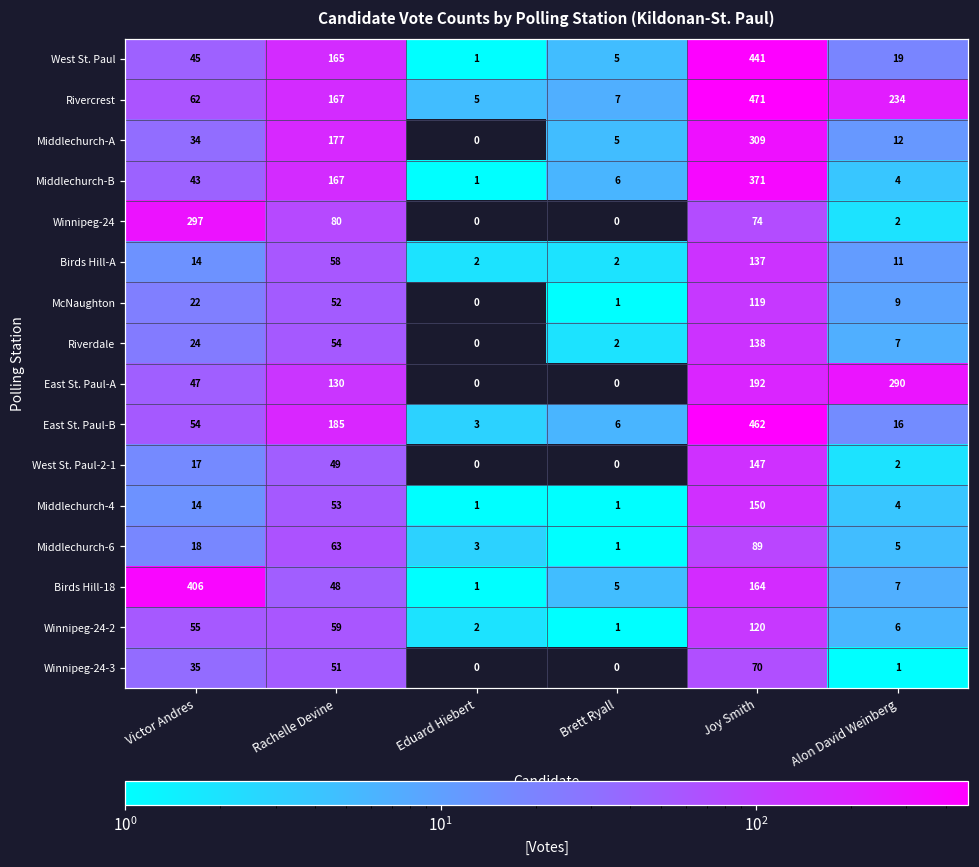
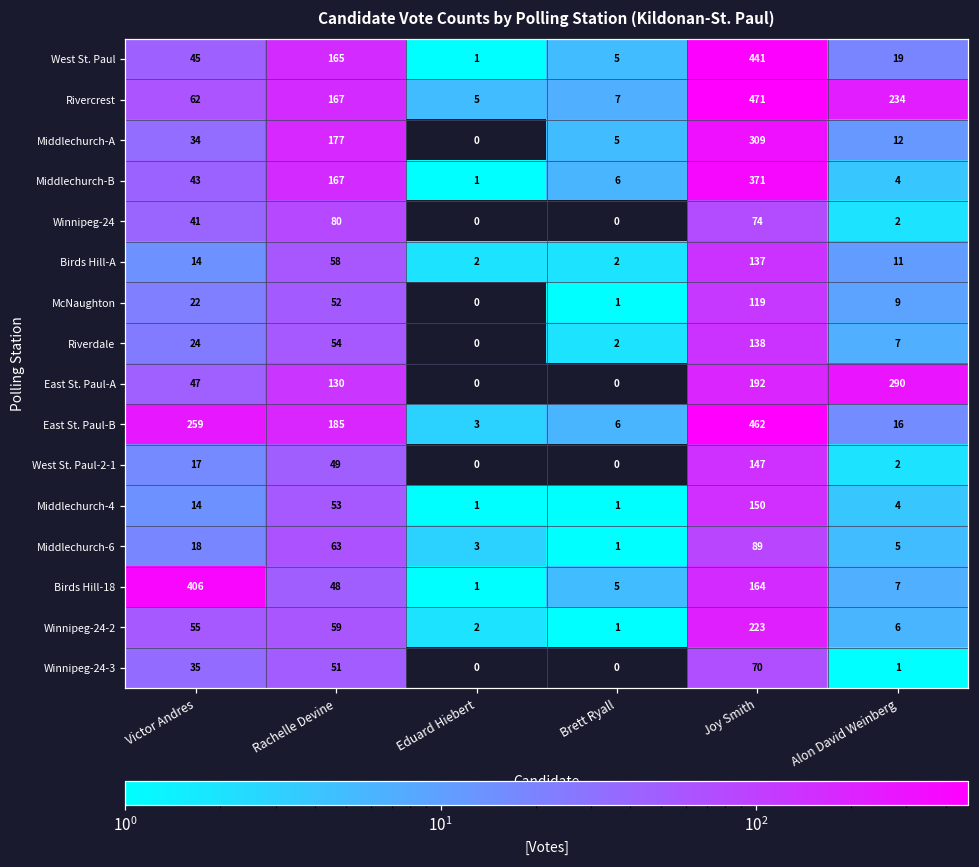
  {
    "West St. Paul": {
      "Victor Andres": 45,
      "Rachelle Devine": 165,
      "Eduard Hiebert": 1,
      "Brett Ryall": 5,
      "Joy Smith": 441,
      "Alon David Weinberg": 19
    },
    "Rivercrest": {
      "Victor Andres": 62,
      "Rachelle Devine": 167,
      "Eduard Hiebert": 5,
      "Brett Ryall": 7,
      "Joy Smith": 471,
      "Alon David Weinberg": 234
    },
    "Middlechurch-A": {
      "Victor Andres": 34,
      "Rachelle Devine": 177,
      "Eduard Hiebert": 0,
      "Brett Ryall": 5,
      "Joy Smith": 309,
      "Alon David Weinberg": 12
    },
    "Middlechurch-B": {
      "Victor Andres": 43,
      "Rachelle Devine": 167,
      "Eduard Hiebert": 1,
      "Brett Ryall": 6,
      "Joy Smith": 371,
      "Alon David Weinberg": 4
    },
    "Winnipeg-24": {
-     "Victor Andres": 297,
+     "Victor Andres": 41,
      "Rachelle Devine": 80,
      "Eduard Hiebert": 0,
      "Brett Ryall": 0,
      "Joy Smith": 74,
      "Alon David Weinberg": 2
    },
    "Birds Hill-A": {
      "Victor Andres": 14,
      "Rachelle Devine": 58,
      "Eduard Hiebert": 2,
      "Brett Ryall": 2,
      "Joy Smith": 137,
      "Alon David Weinberg": 11
    },
    "McNaughton": {
      "Victor Andres": 22,
      "Rachelle Devine": 52,
      "Eduard Hiebert": 0,
      "Brett Ryall": 1,
      "Joy Smith": 119,
      "Alon David Weinberg": 9
    },
    "Riverdale": {
      "Victor Andres": 24,
      "Rachelle Devine": 54,
      "Eduard Hiebert": 0,
      "Brett Ryall": 2,
      "Joy Smith": 138,
      "Alon David Weinberg": 7
    },
    "East St. Paul-A": {
      "Victor Andres": 47,
      "Rachelle Devine": 130,
      "Eduard Hiebert": 0,
      "Brett Ryall": 0,
      "Joy Smith": 192,
      "Alon David Weinberg": 290
    },
    "East St. Paul-B": {
-     "Victor Andres": 54,
+     "Victor Andres": 259,
      "Rachelle Devine": 185,
      "Eduard Hiebert": 3,
      "Brett Ryall": 6,
      "Joy Smith": 462,
      "Alon David Weinberg": 16
    },
    "West St. Paul-2-1": {
      "Victor Andres": 17,
      "Rachelle Devine": 49,
      "Eduard Hiebert": 0,
      "Brett Ryall": 0,
      "Joy Smith": 147,
      "Alon David Weinberg": 2
    },
    "Middlechurch-4": {
      "Victor Andres": 14,
      "Rachelle Devine": 53,
      "Eduard Hiebert": 1,
      "Brett Ryall": 1,
      "Joy Smith": 150,
      "Alon David Weinberg": 4
    },
    "Middlechurch-6": {
      "Victor Andres": 18,
      "Rachelle Devine": 63,
      "Eduard Hiebert": 3,
      "Brett Ryall": 1,
      "Joy Smith": 89,
      "Alon David Weinberg": 5
    },
    "Birds Hill-18": {
      "Victor Andres": 406,
      "Rachelle Devine": 48,
      "Eduard Hiebert": 1,
      "Brett Ryall": 5,
      "Joy Smith": 164,
      "Alon David Weinberg": 7
    },
    "Winnipeg-24-2": {
      "Victor Andres": 55,
      "Rachelle Devine": 59,
      "Eduard Hiebert": 2,
      "Brett Ryall": 1,
-     "Joy Smith": 120,
+     "Joy Smith": 223,
      "Alon David Weinberg": 6
    },
    "Winnipeg-24-3": {
      "Victor Andres": 35,
      "Rachelle Devine": 51,
      "Eduard Hiebert": 0,
      "Brett Ryall": 0,
      "Joy Smith": 70,
      "Alon David Weinberg": 1
    }
  }
